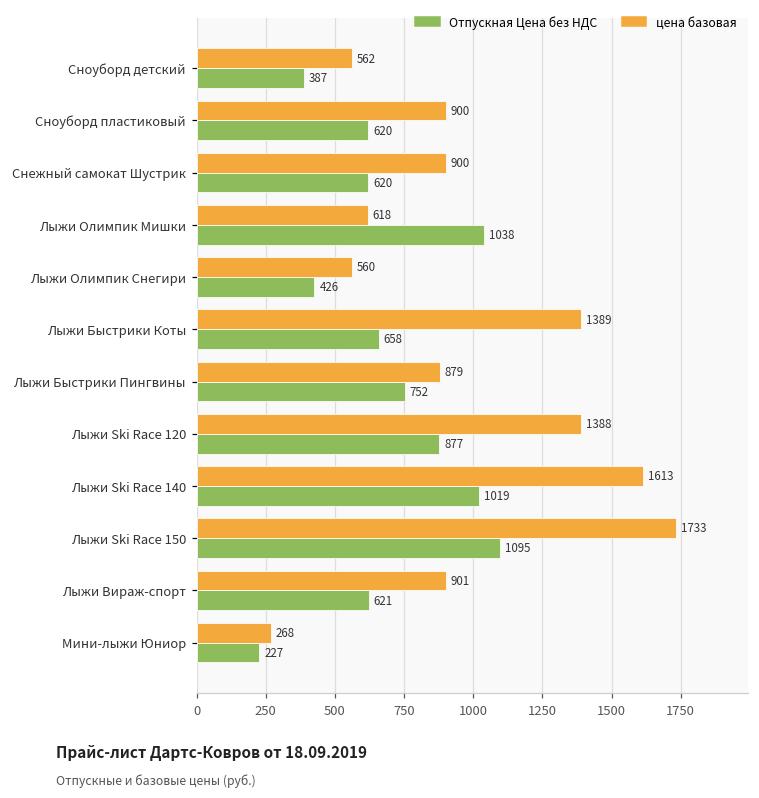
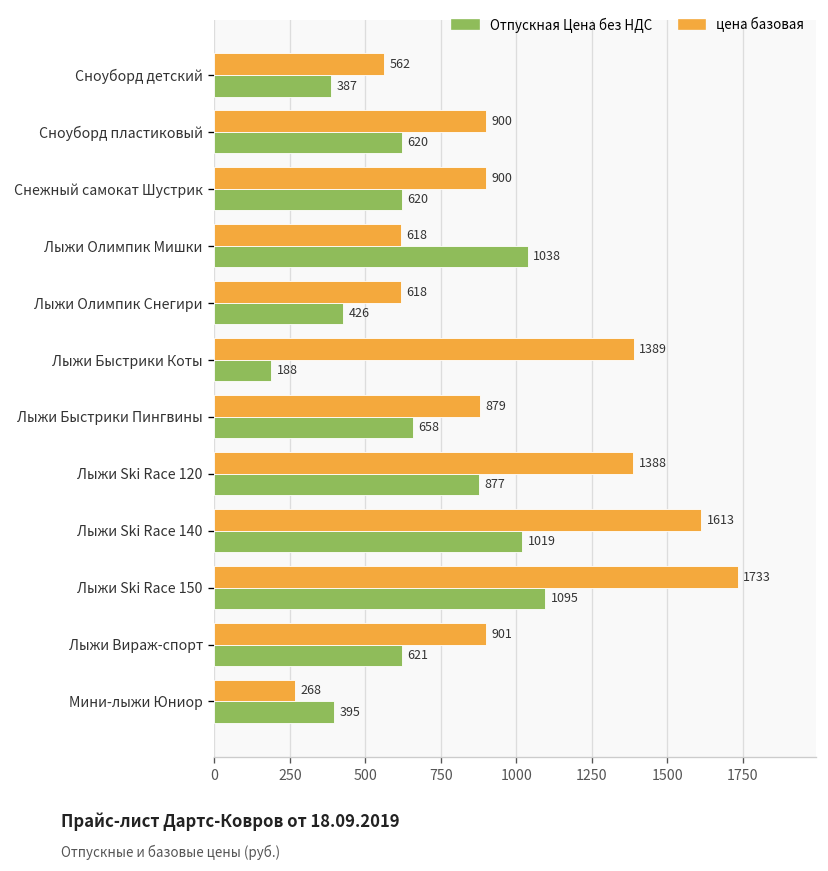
  {
    "Отпускная Цена без НДС": {
      "Сноуборд детский": 387,
      "Сноуборд пластиковый": 620,
      "Снежный самокат Шустрик": 620,
      "Лыжи Олимпик Мишки": 1038,
      "Лыжи Олимпик Снегири": 426,
-     "Лыжи Быстрики Коты": 658,
-     "Лыжи Быстрики Пингвины": 752,
+     "Лыжи Быстрики Коты": 188,
+     "Лыжи Быстрики Пингвины": 658,
      "Лыжи Ski Race 120": 877,
      "Лыжи Ski Race 140": 1019,
      "Лыжи Ski Race 150": 1095,
      "Лыжи Вираж-спорт": 621,
-     "Мини-лыжи Юниор": 227
+     "Мини-лыжи Юниор": 395
    },
    "цена базовая": {
      "Сноуборд детский": 562,
      "Сноуборд пластиковый": 900,
      "Снежный самокат Шустрик": 900,
      "Лыжи Олимпик Мишки": 618,
-     "Лыжи Олимпик Снегири": 560,
+     "Лыжи Олимпик Снегири": 618,
      "Лыжи Быстрики Коты": 1389,
      "Лыжи Быстрики Пингвины": 879,
      "Лыжи Ski Race 120": 1388,
      "Лыжи Ski Race 140": 1613,
      "Лыжи Ski Race 150": 1733,
      "Лыжи Вираж-спорт": 901,
      "Мини-лыжи Юниор": 268
    }
  }
